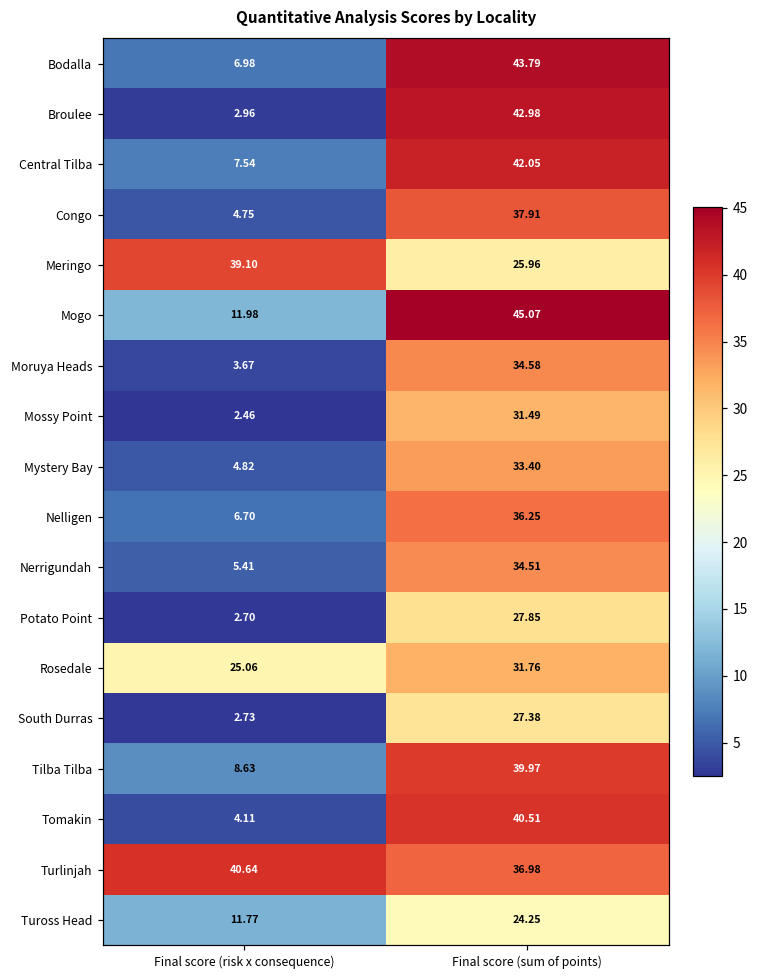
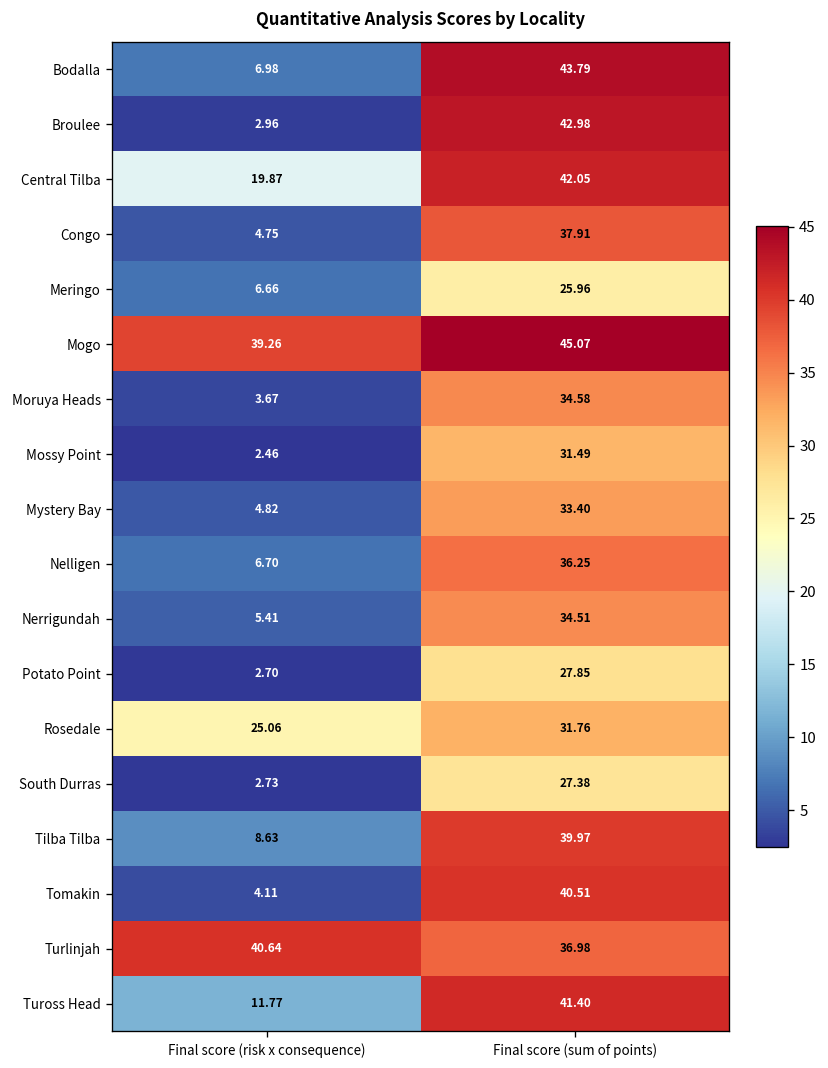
  {
    "Bodalla": {
      "Final score (risk x consequence)": 6.98,
      "Final score (sum of points)": 43.79
    },
    "Broulee": {
      "Final score (risk x consequence)": 2.96,
      "Final score (sum of points)": 42.98
    },
    "Central Tilba": {
-     "Final score (risk x consequence)": 7.54,
+     "Final score (risk x consequence)": 19.87,
      "Final score (sum of points)": 42.05
    },
    "Congo": {
      "Final score (risk x consequence)": 4.75,
      "Final score (sum of points)": 37.91
    },
    "Meringo": {
-     "Final score (risk x consequence)": 39.10,
+     "Final score (risk x consequence)": 6.66,
      "Final score (sum of points)": 25.96
    },
    "Mogo": {
-     "Final score (risk x consequence)": 11.98,
+     "Final score (risk x consequence)": 39.26,
      "Final score (sum of points)": 45.07
    },
    "Moruya Heads": {
      "Final score (risk x consequence)": 3.67,
      "Final score (sum of points)": 34.58
    },
    "Mossy Point": {
      "Final score (risk x consequence)": 2.46,
      "Final score (sum of points)": 31.49
    },
    "Mystery Bay": {
      "Final score (risk x consequence)": 4.82,
      "Final score (sum of points)": 33.40
    },
    "Nelligen": {
      "Final score (risk x consequence)": 6.70,
      "Final score (sum of points)": 36.25
    },
    "Nerrigundah": {
      "Final score (risk x consequence)": 5.41,
      "Final score (sum of points)": 34.51
    },
    "Potato Point": {
      "Final score (risk x consequence)": 2.70,
      "Final score (sum of points)": 27.85
    },
    "Rosedale": {
      "Final score (risk x consequence)": 25.06,
      "Final score (sum of points)": 31.76
    },
    "South Durras": {
      "Final score (risk x consequence)": 2.73,
      "Final score (sum of points)": 27.38
    },
    "Tilba Tilba": {
      "Final score (risk x consequence)": 8.63,
      "Final score (sum of points)": 39.97
    },
    "Tomakin": {
      "Final score (risk x consequence)": 4.11,
      "Final score (sum of points)": 40.51
    },
    "Turlinjah": {
      "Final score (risk x consequence)": 40.64,
      "Final score (sum of points)": 36.98
    },
    "Tuross Head": {
      "Final score (risk x consequence)": 11.77,
-     "Final score (sum of points)": 24.25
+     "Final score (sum of points)": 41.40
    }
  }
